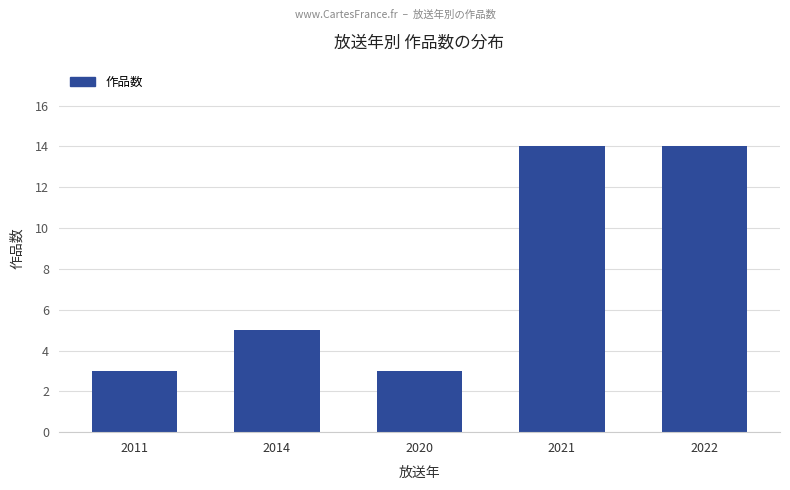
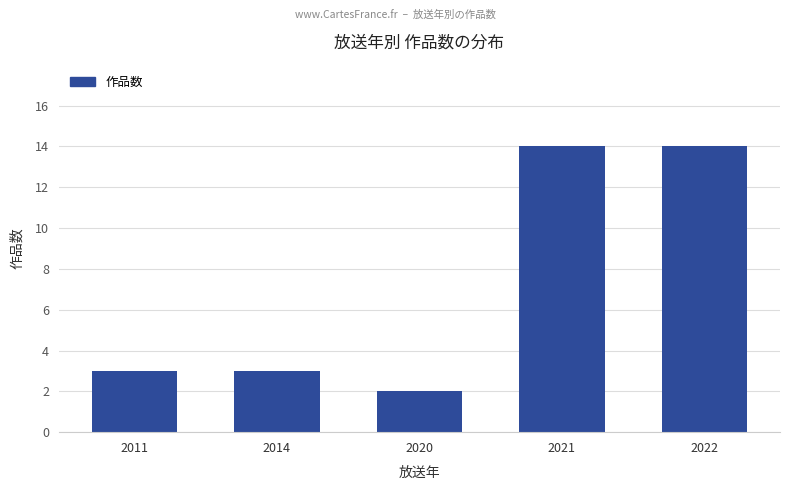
  {
    "2011": 3,
-   "2014": 5,
-   "2020": 3,
+   "2014": 3,
+   "2020": 2,
    "2021": 14,
    "2022": 14
  }
